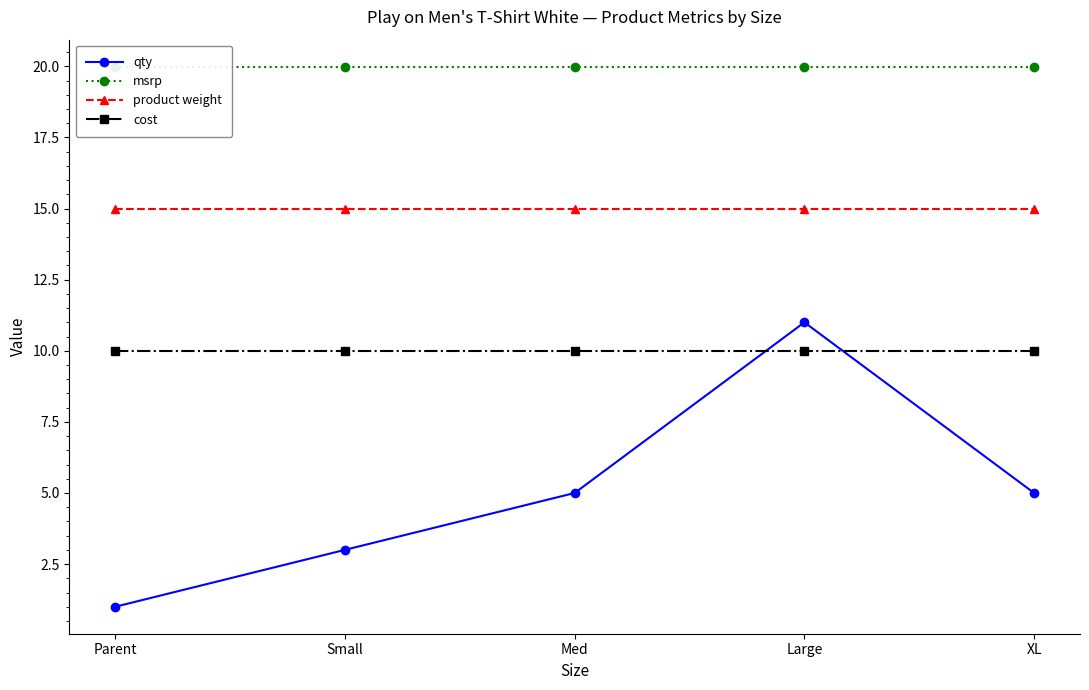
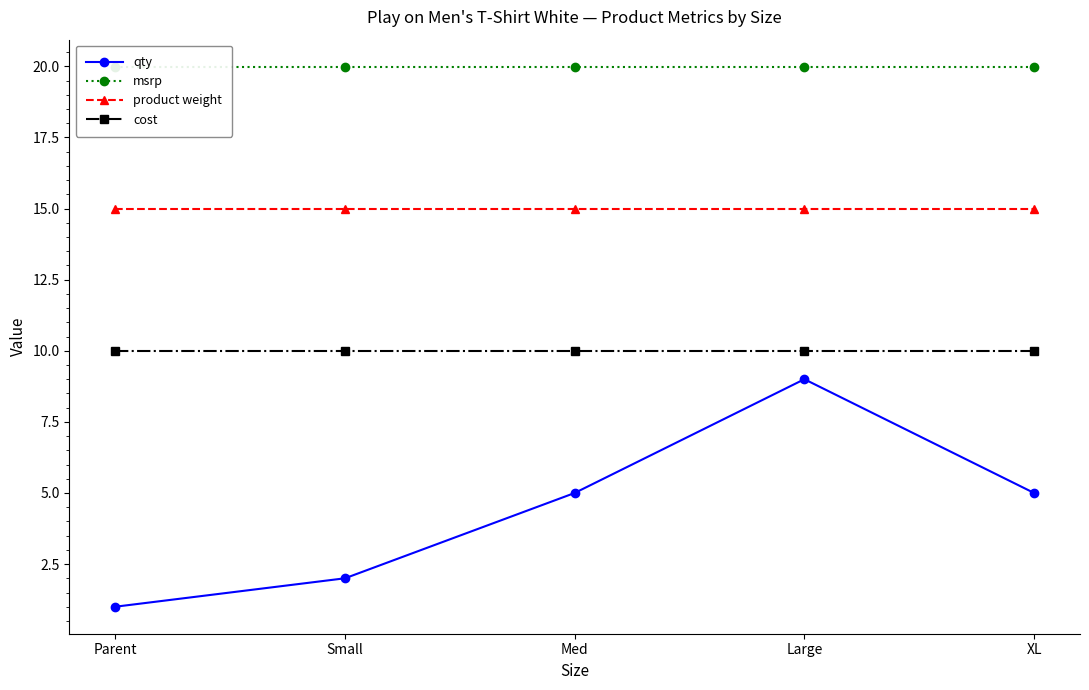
  {
    "qty": {
      "Parent": 1,
-     "Small": 3,
+     "Small": 2,
      "Med": 5,
-     "Large": 11,
+     "Large": 9,
      "XL": 5
    },
    "msrp": {
      "Small": 20,
      "Med": 20,
      "Large": 20,
      "XL": 20
    },
    "product weight": {
      "Parent": 15,
      "Small": 15,
      "Med": 15,
      "Large": 15,
      "XL": 15
    },
    "cost": {
      "Parent": 10,
      "Small": 10,
      "Med": 10,
      "Large": 10,
      "XL": 10
    }
  }
